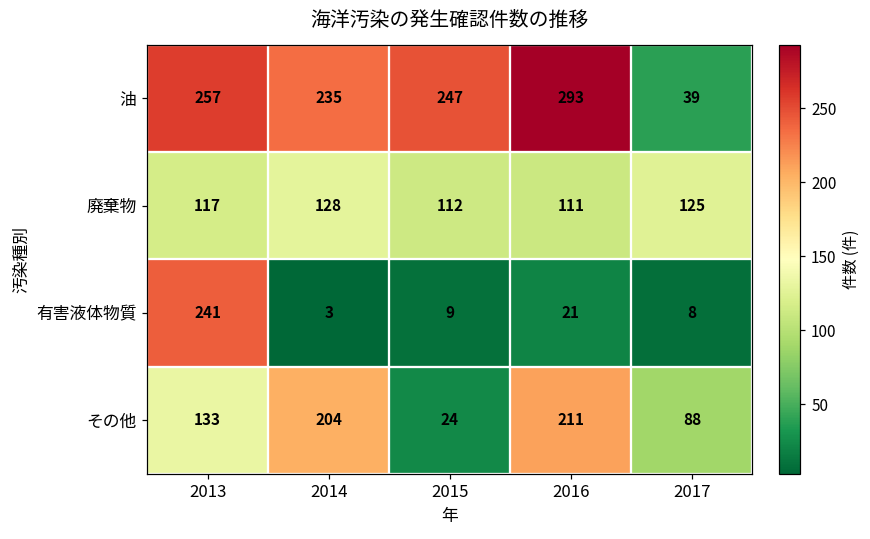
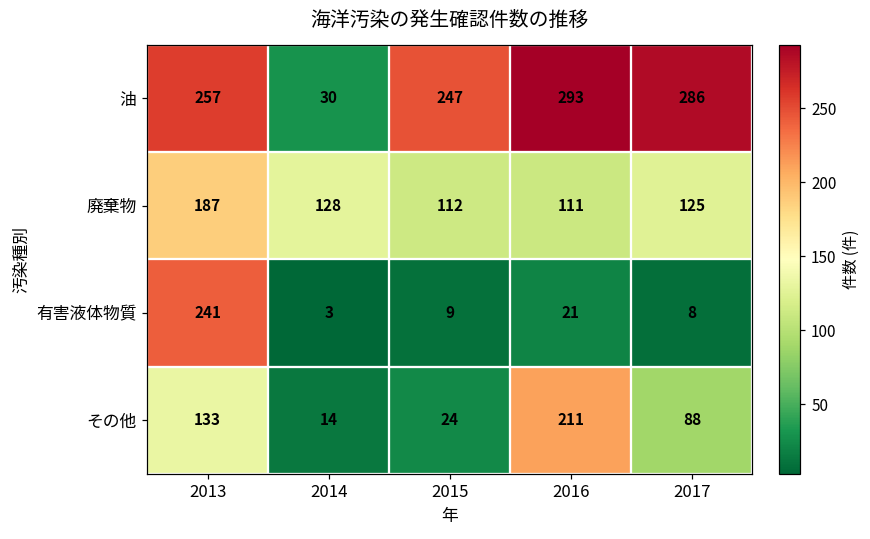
  {
    "油": {
      "2013": 257,
-     "2014": 235,
+     "2014": 30,
      "2015": 247,
      "2016": 293,
-     "2017": 39
+     "2017": 286
    },
    "廃棄物": {
-     "2013": 117,
+     "2013": 187,
      "2014": 128,
      "2015": 112,
      "2016": 111,
      "2017": 125
    },
    "有害液体物質": {
      "2013": 241,
      "2014": 3,
      "2015": 9,
      "2016": 21,
      "2017": 8
    },
    "その他": {
      "2013": 133,
-     "2014": 204,
+     "2014": 14,
      "2015": 24,
      "2016": 211,
      "2017": 88
    }
  }
